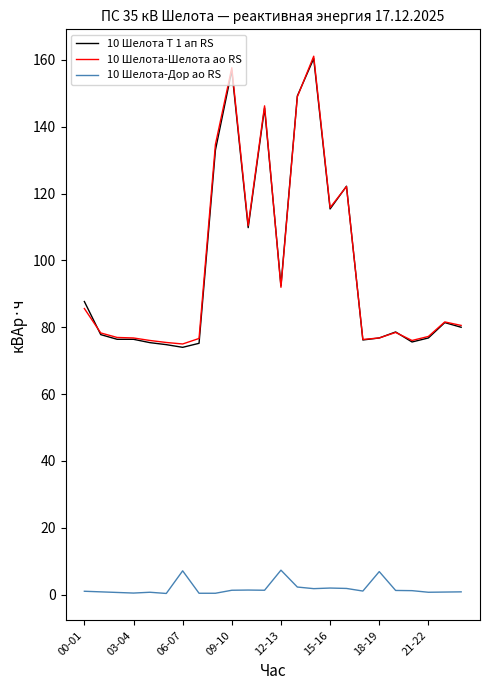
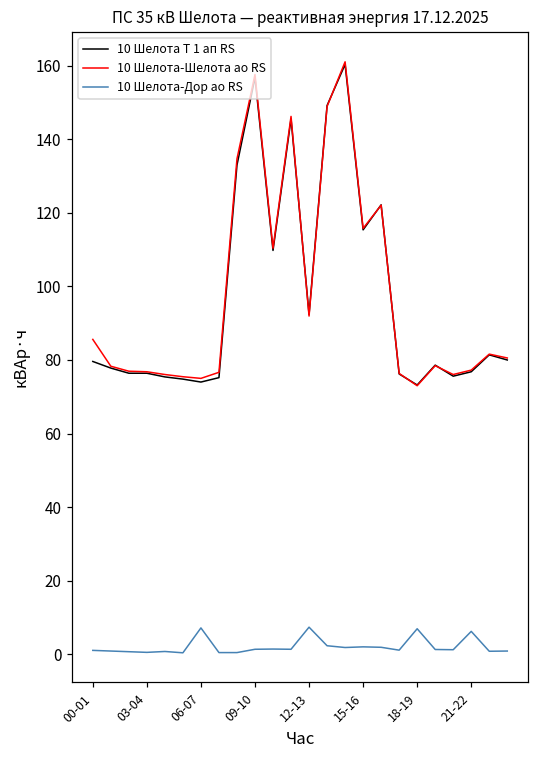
  {
    "10 Шелота Т 1 ап RS": {
-     "00-01": 88,
+     "00-01": 80,
      "06-07": 74,
-     "18-19": 77
+     "18-19": 73
    },
    "10 Шелота-Шелота ао RS": {
      "00-01": 86,
      "06-07": 75,
-     "18-19": 77
+     "18-19": 73
    },
    "10 Шелота-Дор ао RS": {
      "00-01": 1,
      "03-04": 0,
      "06-07": 7,
      "09-10": 1,
      "12-13": 7,
      "15-16": 2,
      "18-19": 7,
-     "21-22": 1
+     "21-22": 6
    }
  }
